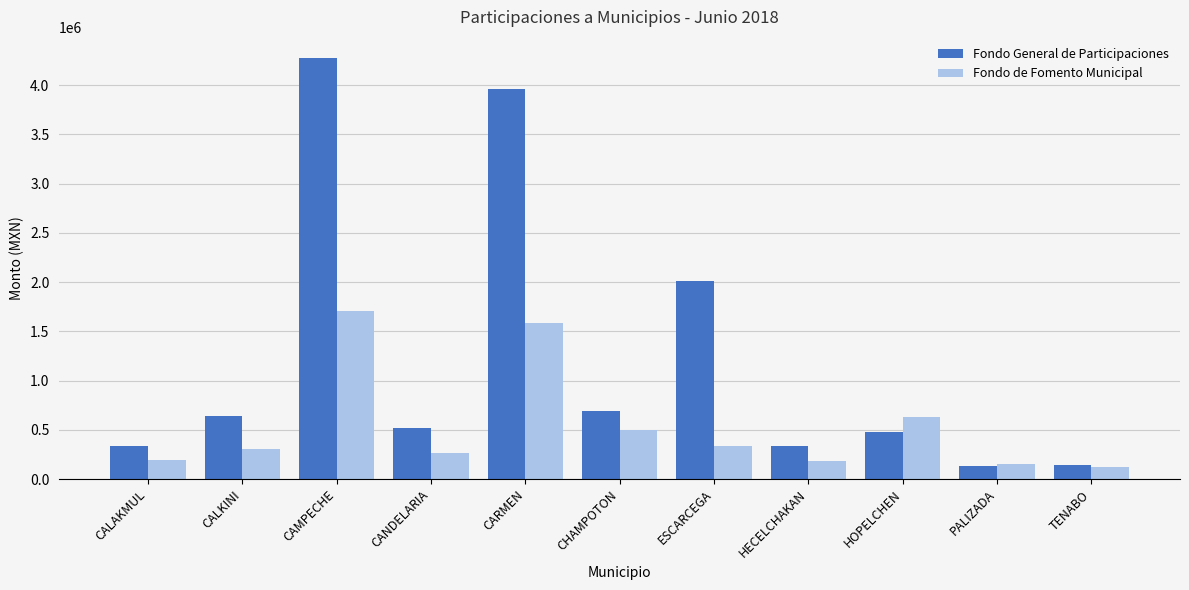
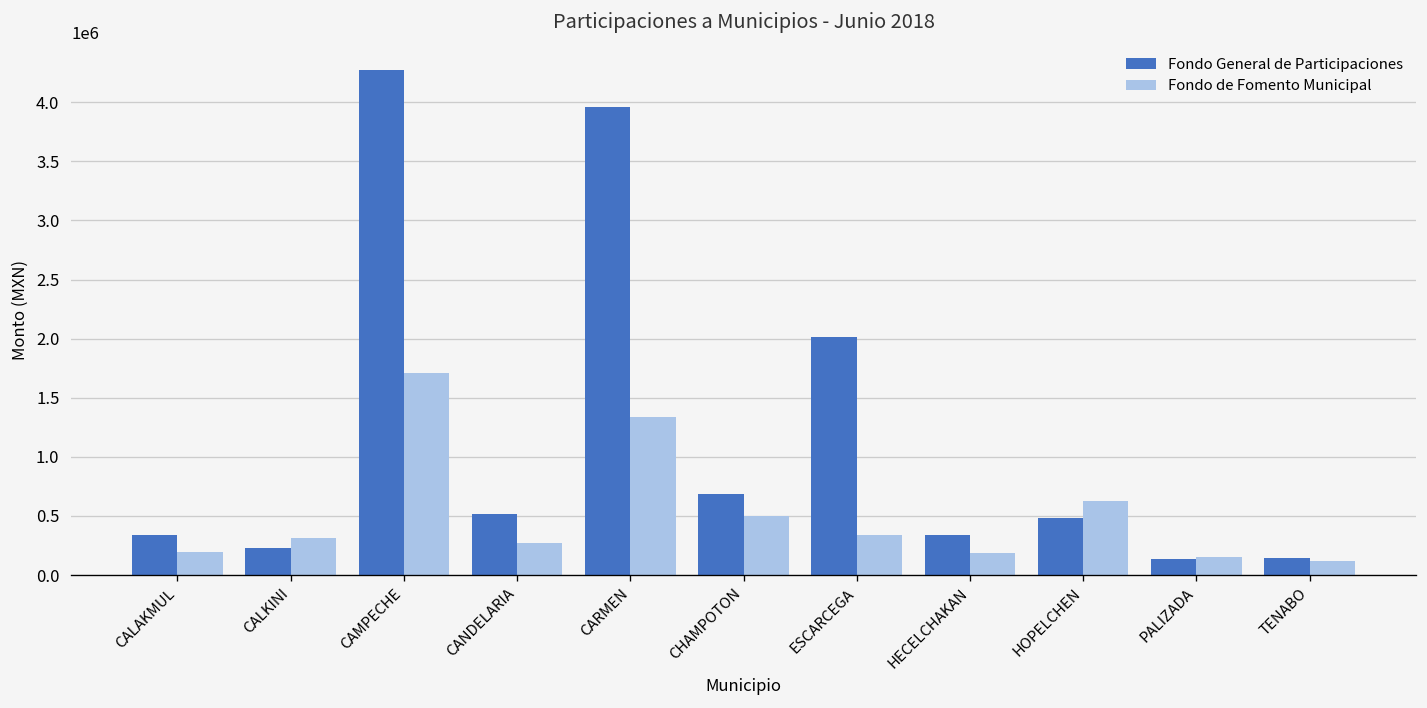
  {
    "Fondo General de Participaciones": {
      "CALAKMUL": 300000,
-     "CALKINI": 600000,
+     "CALKINI": 200000,
      "CAMPECHE": 4300000,
      "CANDELARIA": 500000,
      "CARMEN": 4000000,
      "CHAMPOTON": 700000,
      "ESCARCEGA": 2000000,
      "HECELCHAKAN": 300000,
      "HOPELCHEN": 500000,
      "PALIZADA": 100000,
      "TENABO": 100000
    },
    "Fondo de Fomento Municipal": {
      "CALAKMUL": 200000,
      "CALKINI": 300000,
      "CAMPECHE": 1700000,
      "CANDELARIA": 300000,
-     "CARMEN": 1600000,
+     "CARMEN": 1300000,
      "CHAMPOTON": 500000,
      "ESCARCEGA": 300000,
      "HECELCHAKAN": 200000,
      "HOPELCHEN": 600000,
      "PALIZADA": 200000,
      "TENABO": 100000
    }
  }
